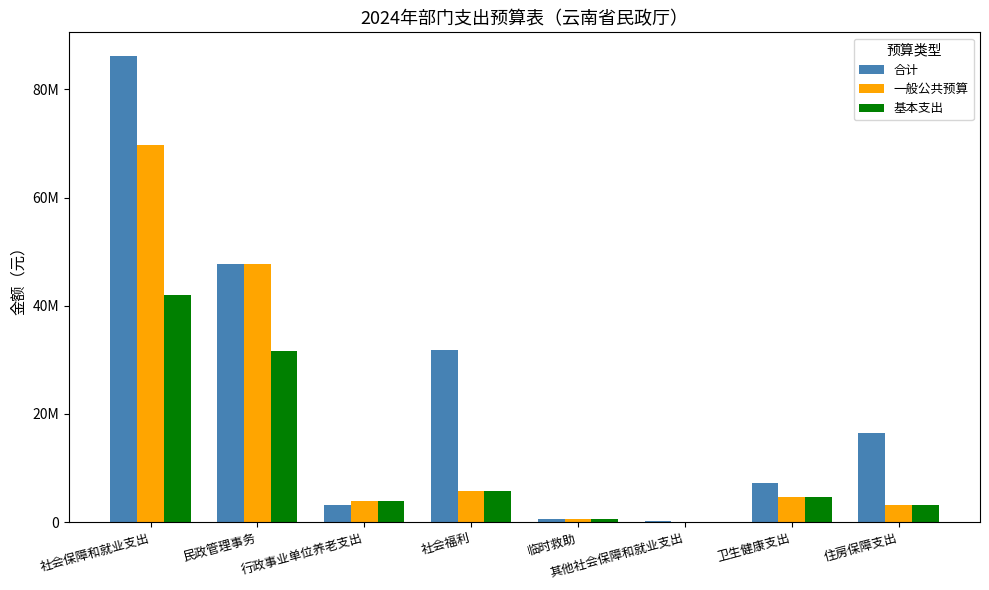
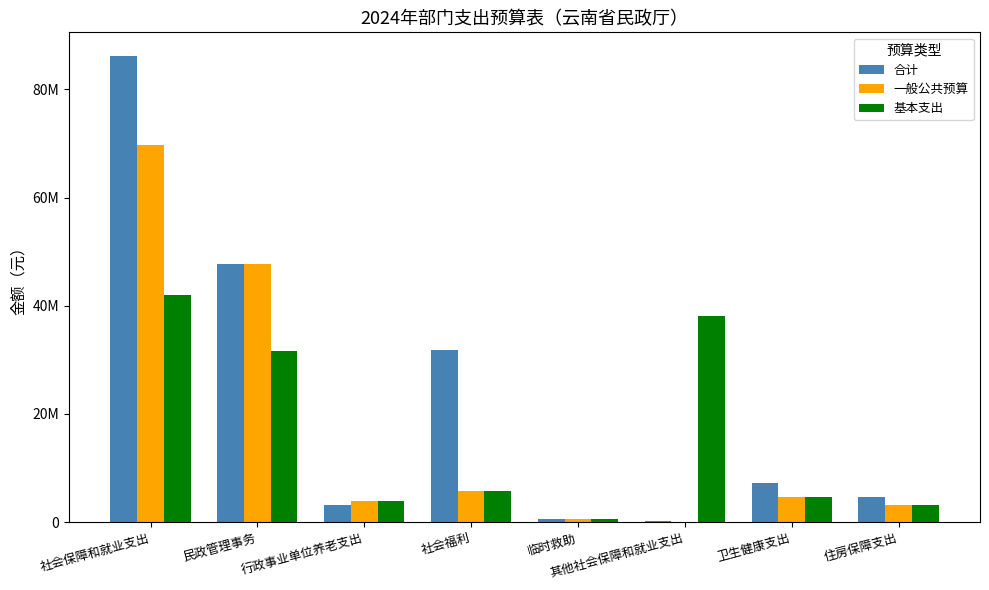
  {
    "合计": {
      "社会保障和就业支出": 86000000,
      "民政管理事务": 48000000,
      "行政事业单位养老支出": 3000000,
      "社会福利": 32000000,
      "临时救助": 1000000,
      "卫生健康支出": 7000000,
-     "住房保障支出": 17000000
+     "住房保障支出": 5000000
    },
    "一般公共预算": {
      "社会保障和就业支出": 70000000,
      "民政管理事务": 48000000,
      "行政事业单位养老支出": 4000000,
      "社会福利": 6000000,
      "临时救助": 1000000,
      "卫生健康支出": 5000000,
      "住房保障支出": 3000000
    },
    "基本支出": {
      "社会保障和就业支出": 42000000,
      "民政管理事务": 32000000,
      "行政事业单位养老支出": 4000000,
      "社会福利": 6000000,
      "临时救助": 1000000,
-     "其他社会保障和就业支出": 0,
+     "其他社会保障和就业支出": 38000000,
      "卫生健康支出": 5000000,
      "住房保障支出": 3000000
    }
  }
